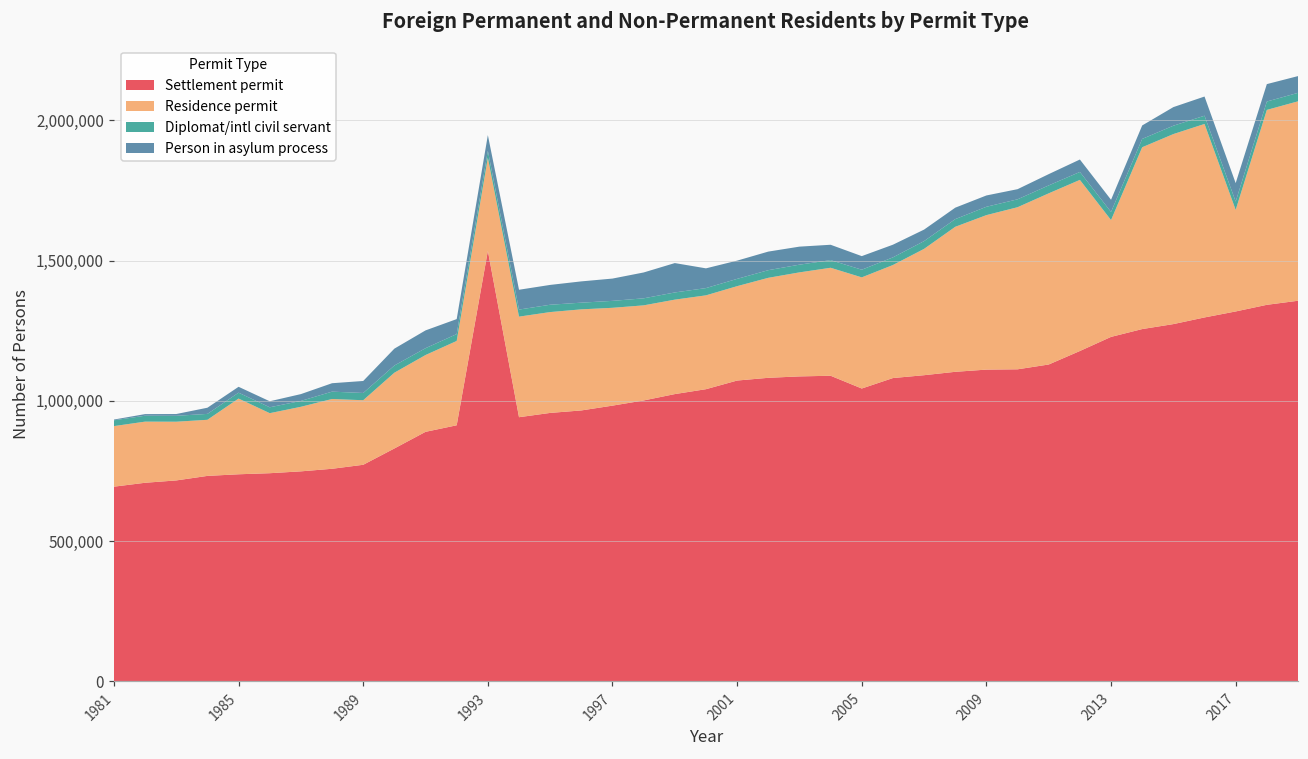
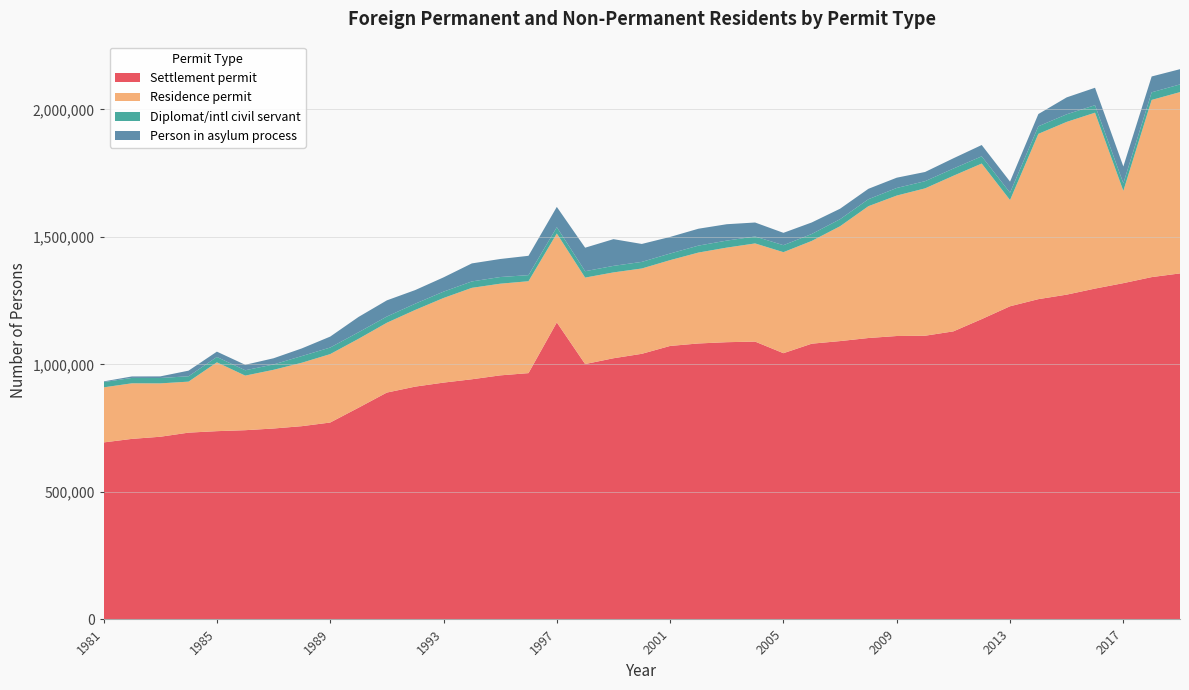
  {
    "Settlement permit": {
      "1981": "690,000",
      "1985": "740,000",
      "1989": "770,000",
-     "1993": "1,530,000",
-     "1997": "980,000",
+     "1993": "930,000",
+     "1997": "1,160,000",
      "2001": "1,070,000",
      "2005": "1,040,000",
      "2009": "1,110,000",
      "2013": "1,230,000",
      "2017": "1,320,000"
    },
    "Residence permit": {
      "1981": "220,000",
      "1985": "270,000",
-     "1989": "230,000",
+     "1989": "270,000",
      "1993": "330,000",
      "1997": "350,000",
      "2001": "340,000",
      "2005": "400,000",
      "2009": "550,000",
      "2013": "420,000",
      "2017": "360,000"
    }
  }
